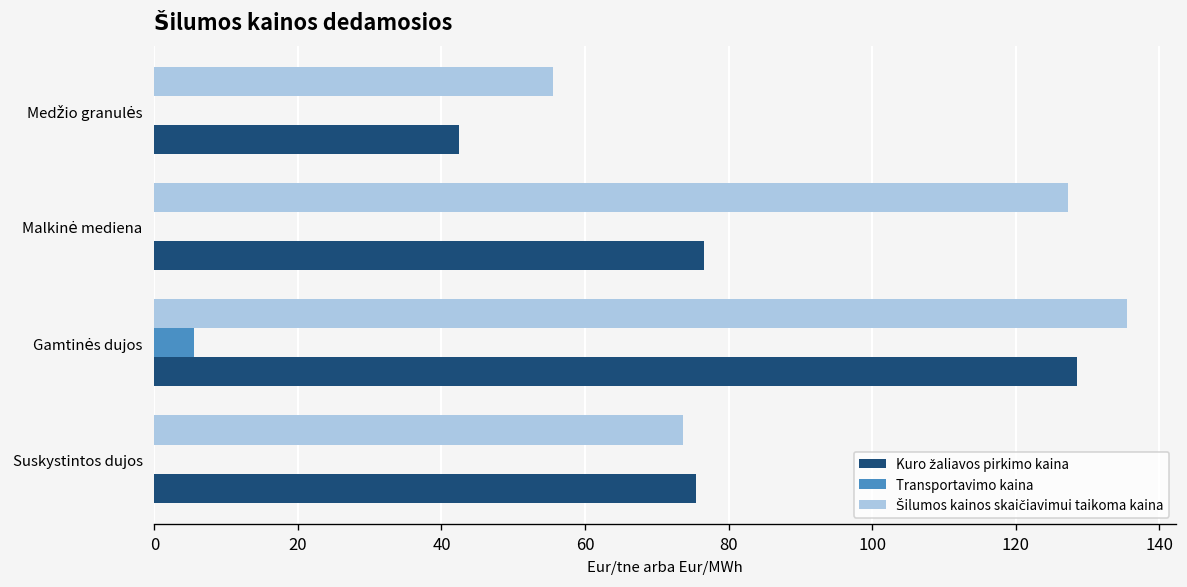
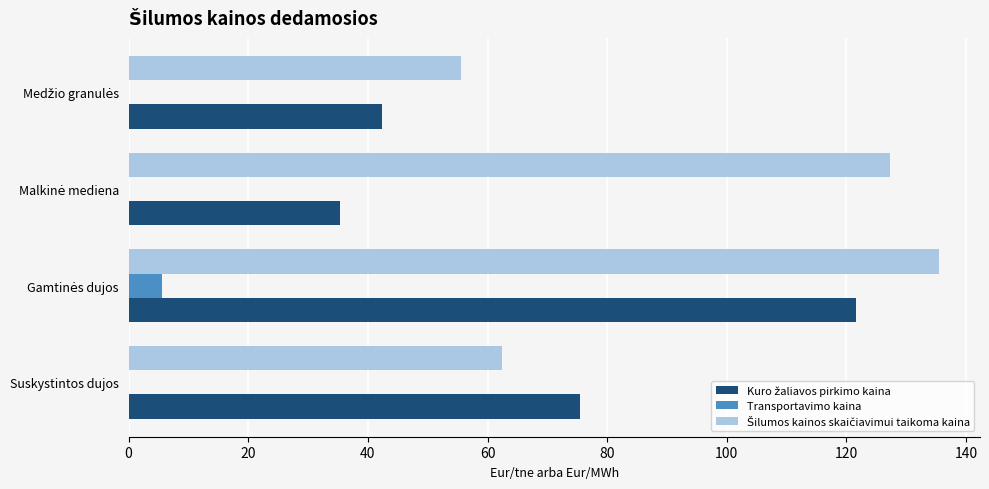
  {
    "Kuro žaliavos pirkimo kaina": {
      "Medžio granulės": 42,
-     "Malkinė mediena": 77,
-     "Gamtinės dujos": 128,
+     "Malkinė mediena": 35,
+     "Gamtinės dujos": 122,
      "Suskystintos dujos": 75
    },
    "Transportavimo kaina": {
      "Medžio granulės": 0,
      "Malkinė mediena": 0,
      "Gamtinės dujos": 6,
      "Suskystintos dujos": 0
    },
    "Šilumos kainos skaičiavimui taikoma kaina": {
      "Medžio granulės": 56,
      "Malkinė mediena": 127,
      "Gamtinės dujos": 136,
-     "Suskystintos dujos": 74
+     "Suskystintos dujos": 63
    }
  }
